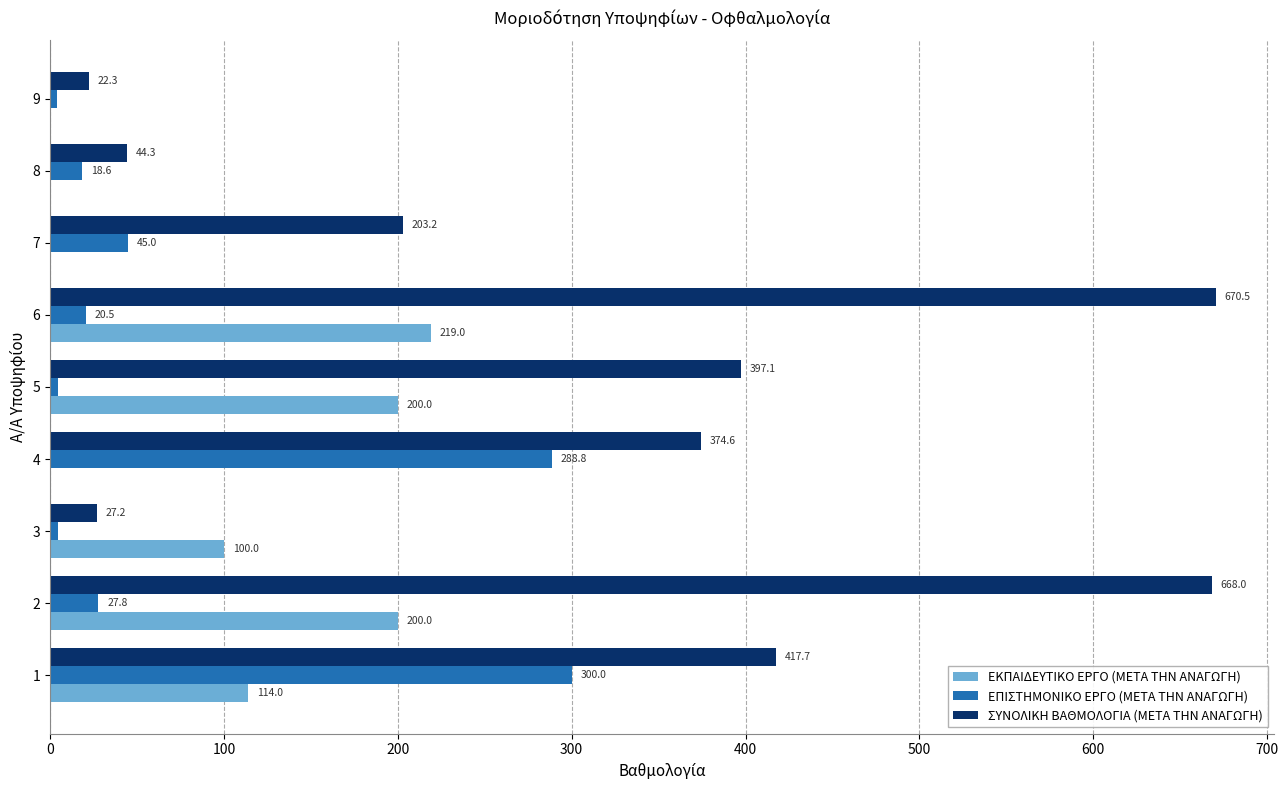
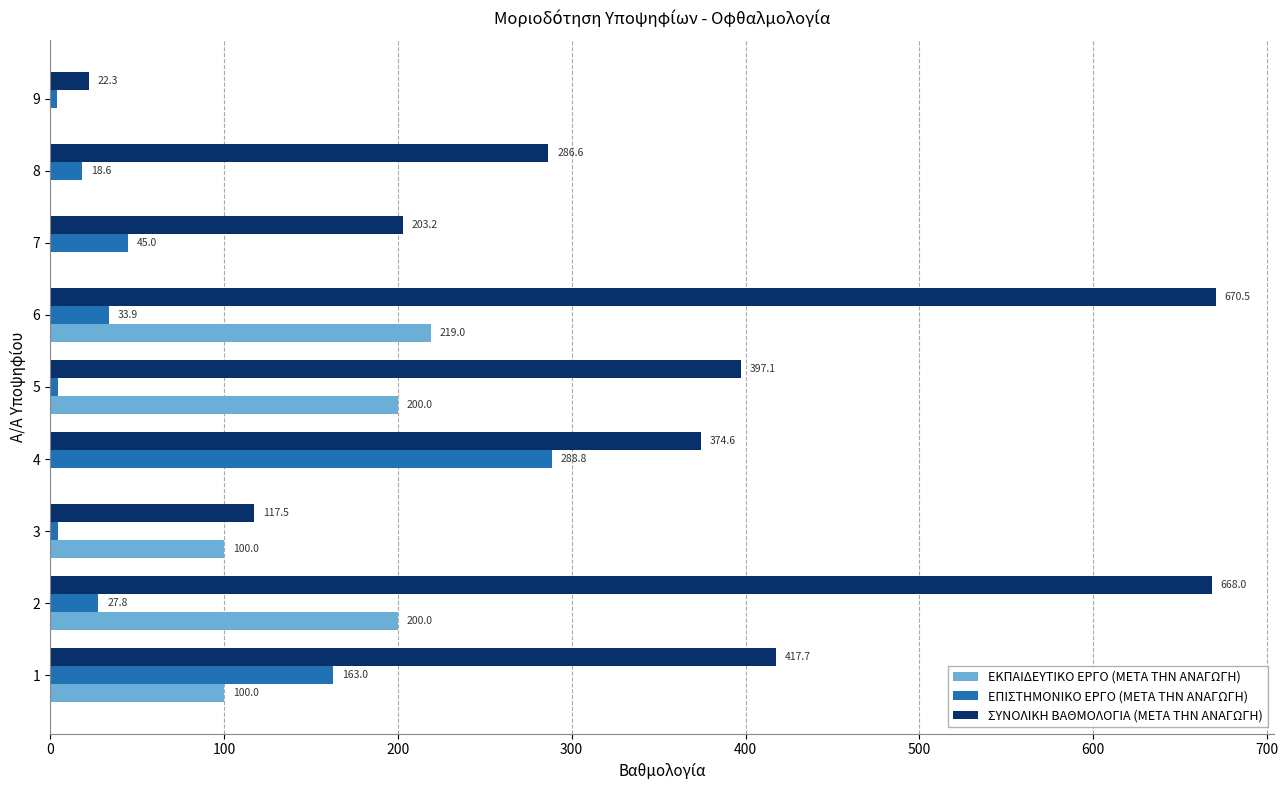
  {
    "ΕΚΠΑΙΔΕΥΤΙΚΟ ΕΡΓΟ (ΜΕΤΑ ΤΗΝ ΑΝΑΓΩΓΗ)": {
      "6": 219.0,
      "5": 200.0,
      "3": 100.0,
      "2": 200.0,
-     "1": 114.0
+     "1": 100.0
    },
    "ΕΠΙΣΤΗΜΟΝΙΚΟ ΕΡΓΟ (ΜΕΤΑ ΤΗΝ ΑΝΑΓΩΓΗ)": {
      "8": 18.6,
      "7": 45.0,
-     "6": 20.5,
+     "6": 33.9,
      "4": 288.8,
      "2": 27.8,
-     "1": 300.0
+     "1": 163.0
    },
    "ΣΥΝΟΛΙΚΗ ΒΑΘΜΟΛΟΓΙΑ (ΜΕΤΑ ΤΗΝ ΑΝΑΓΩΓΗ)": {
      "9": 22.3,
-     "8": 44.3,
+     "8": 286.6,
      "7": 203.2,
      "6": 670.5,
      "5": 397.1,
      "4": 374.6,
-     "3": 27.2,
+     "3": 117.5,
      "2": 668.0,
      "1": 417.7
    }
  }
